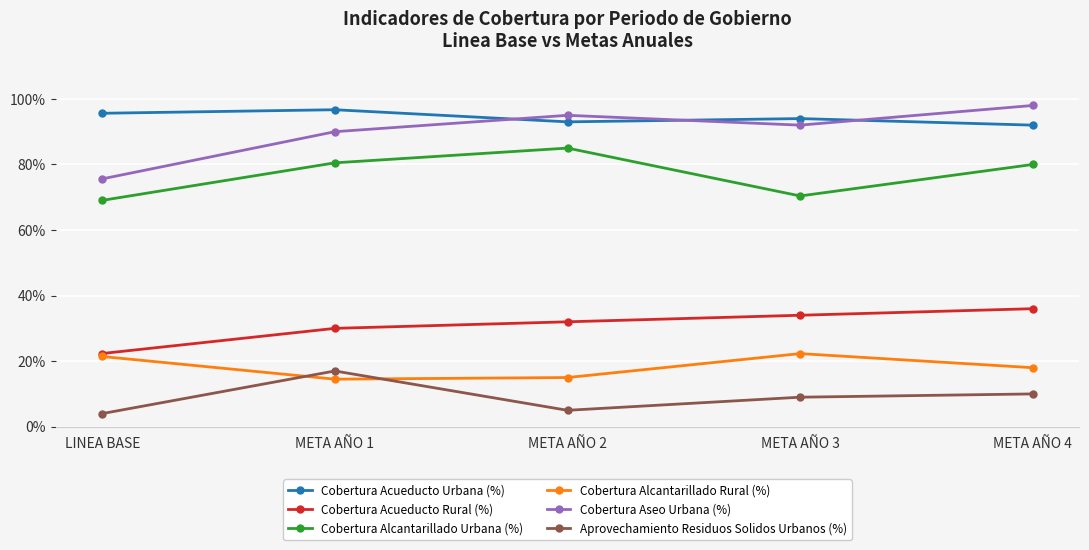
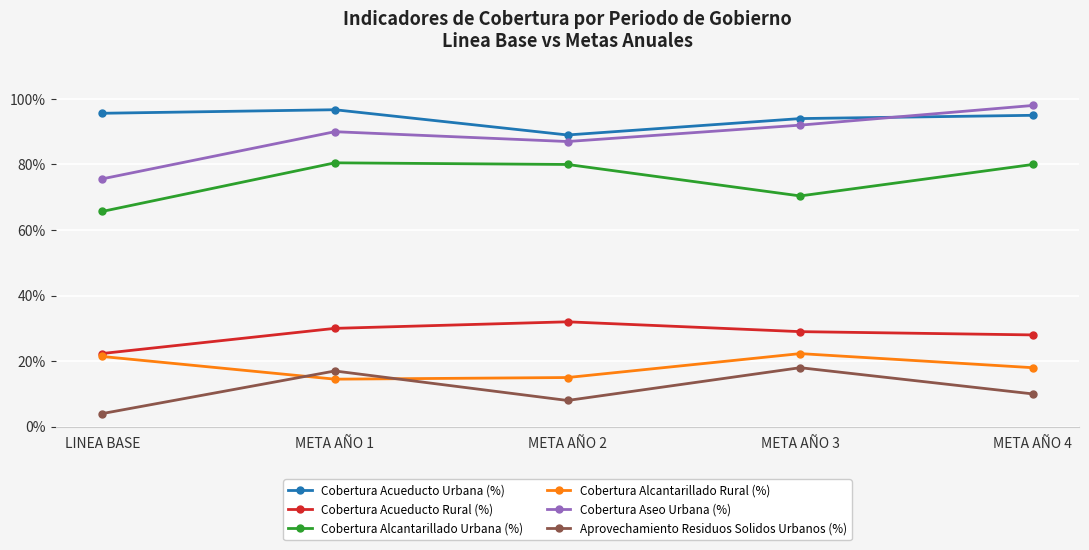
  {
    "Cobertura Acueducto Urbana (%)": {
      "LINEA BASE": "96%",
      "META AÑO 1": "97%",
-     "META AÑO 2": "93%",
+     "META AÑO 2": "89%",
      "META AÑO 3": "94%",
-     "META AÑO 4": "92%"
+     "META AÑO 4": "95%"
    },
    "Cobertura Acueducto Rural (%)": {
      "LINEA BASE": "22%",
      "META AÑO 1": "30%",
      "META AÑO 2": "32%",
-     "META AÑO 3": "34%",
-     "META AÑO 4": "36%"
+     "META AÑO 3": "29%",
+     "META AÑO 4": "28%"
    },
    "Cobertura Alcantarillado Urbana (%)": {
-     "LINEA BASE": "69%",
+     "LINEA BASE": "66%",
      "META AÑO 1": "81%",
-     "META AÑO 2": "85%",
+     "META AÑO 2": "80%",
      "META AÑO 3": "70%",
      "META AÑO 4": "80%"
    },
    "Cobertura Alcantarillado Rural (%)": {
      "LINEA BASE": "21%",
      "META AÑO 1": "14%",
      "META AÑO 2": "15%",
      "META AÑO 3": "22%",
      "META AÑO 4": "18%"
    },
    "Cobertura Aseo Urbana (%)": {
      "LINEA BASE": "76%",
      "META AÑO 1": "90%",
-     "META AÑO 2": "95%",
+     "META AÑO 2": "87%",
      "META AÑO 3": "92%",
      "META AÑO 4": "98%"
    },
    "Aprovechamiento Residuos Solidos Urbanos (%)": {
      "LINEA BASE": "4%",
      "META AÑO 1": "17%",
-     "META AÑO 2": "5%",
-     "META AÑO 3": "9%",
+     "META AÑO 2": "8%",
+     "META AÑO 3": "18%",
      "META AÑO 4": "10%"
    }
  }
